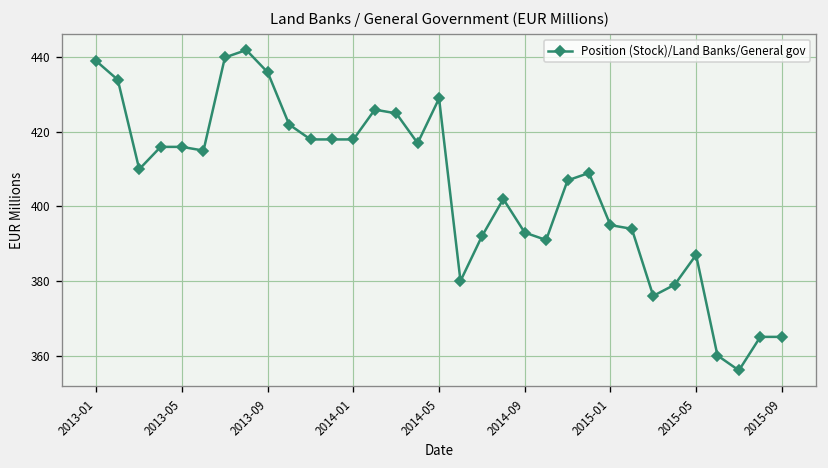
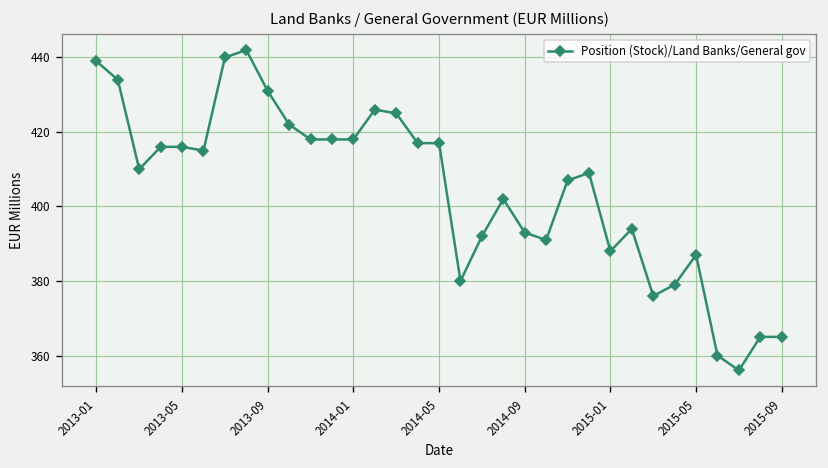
  {
    "2013-01": 439,
    "2013-05": 416,
-   "2013-09": 436,
+   "2013-09": 431,
    "2014-01": 418,
-   "2014-05": 429,
+   "2014-05": 417,
    "2014-09": 393,
-   "2015-01": 395,
+   "2015-01": 388,
    "2015-05": 387,
    "2015-09": 365
  }
